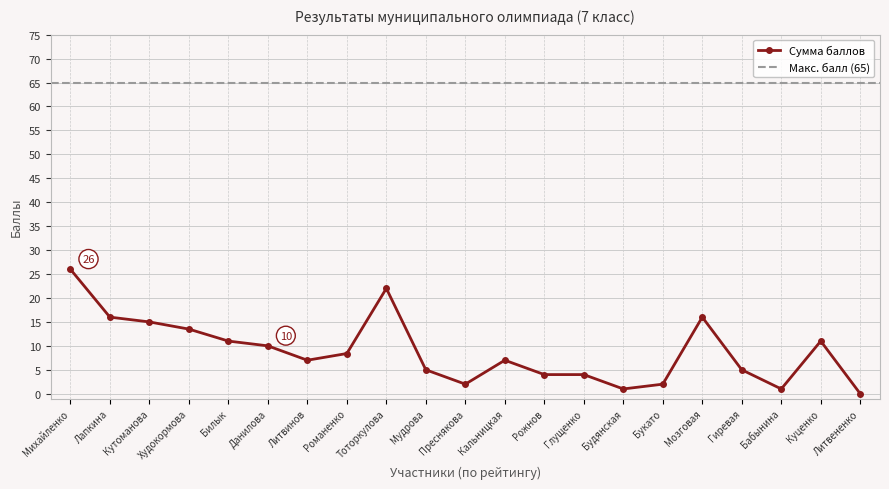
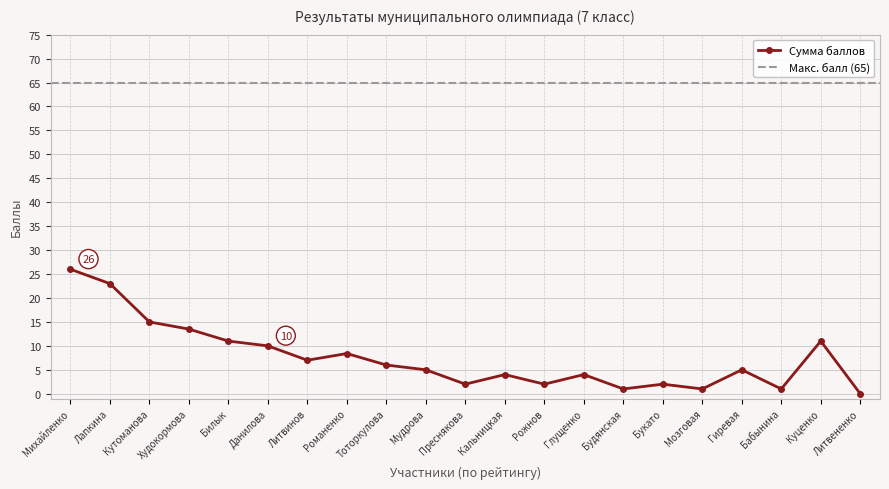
  {
-   "Лапкина": 16,
+   "Лапкина": 23,
    "Кутоманова": 15,
    "Худокормова": 14,
    "Билык": 11,
    "Литвинов": 7,
    "Романенко": 8,
-   "Тоторкулова": 22,
+   "Тоторкулова": 6,
    "Мудрова": 5,
    "Преснякова": 2,
-   "Кальницкая": 7,
-   "Рожнов": 4,
+   "Кальницкая": 4,
+   "Рожнов": 2,
    "Глущенко": 4,
    "Будянская": 1,
    "Букато": 2,
-   "Мозговая": 16,
+   "Мозговая": 1,
    "Гиревая": 5,
    "Бабынина": 1,
    "Куценко": 11,
    "Литвененко": 0
  }
